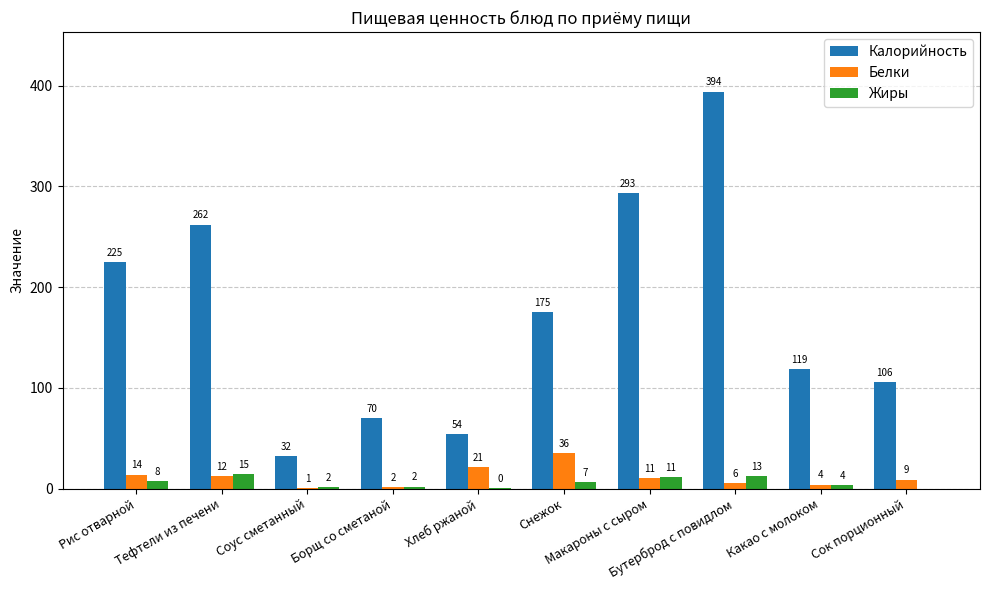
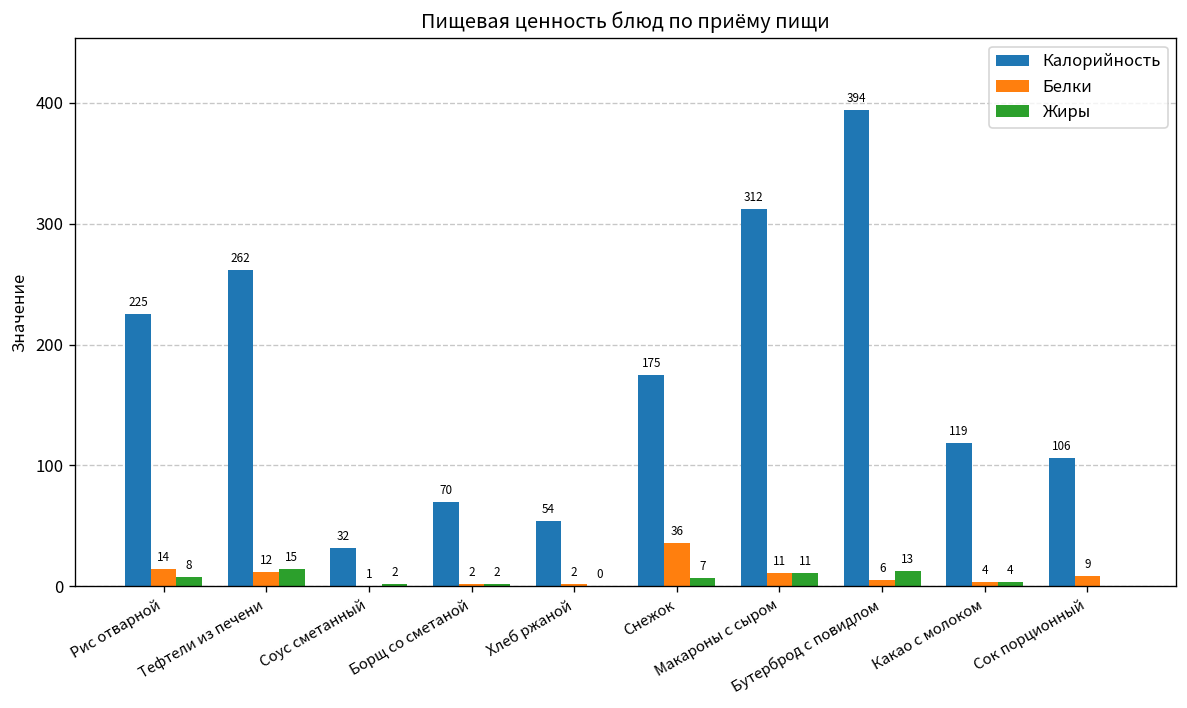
  {
    "Калорийность": {
      "Рис отварной": 225,
      "Тефтели из печени": 262,
      "Соус сметанный": 32,
      "Борщ со сметаной": 70,
      "Хлеб ржаной": 54,
      "Снежок": 175,
-     "Макароны с сыром": 293,
+     "Макароны с сыром": 312,
      "Бутерброд с повидлом": 394,
      "Какао с молоком": 119,
      "Сок порционный": 106
    },
    "Белки": {
      "Рис отварной": 14,
      "Тефтели из печени": 12,
      "Соус сметанный": 1,
      "Борщ со сметаной": 2,
-     "Хлеб ржаной": 21,
+     "Хлеб ржаной": 2,
      "Снежок": 36,
      "Макароны с сыром": 11,
      "Бутерброд с повидлом": 6,
      "Какао с молоком": 4,
      "Сок порционный": 9
    },
    "Жиры": {
      "Рис отварной": 8,
      "Тефтели из печени": 15,
      "Соус сметанный": 2,
      "Борщ со сметаной": 2,
      "Хлеб ржаной": 0,
      "Снежок": 7,
      "Макароны с сыром": 11,
      "Бутерброд с повидлом": 13,
      "Какао с молоком": 4
    }
  }
